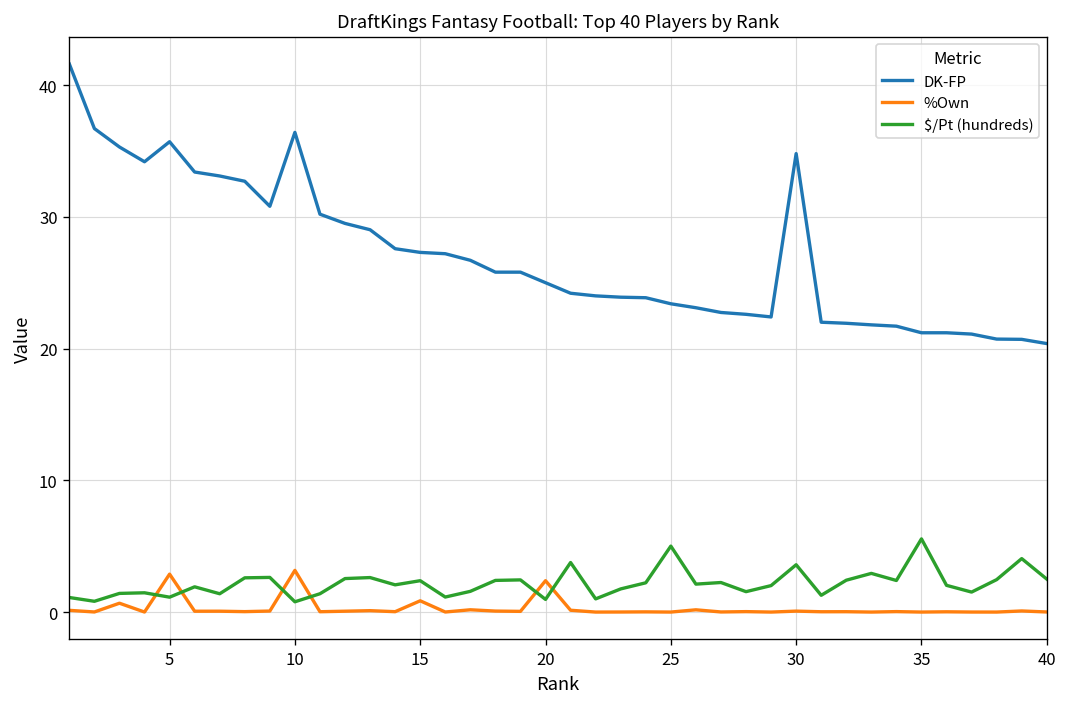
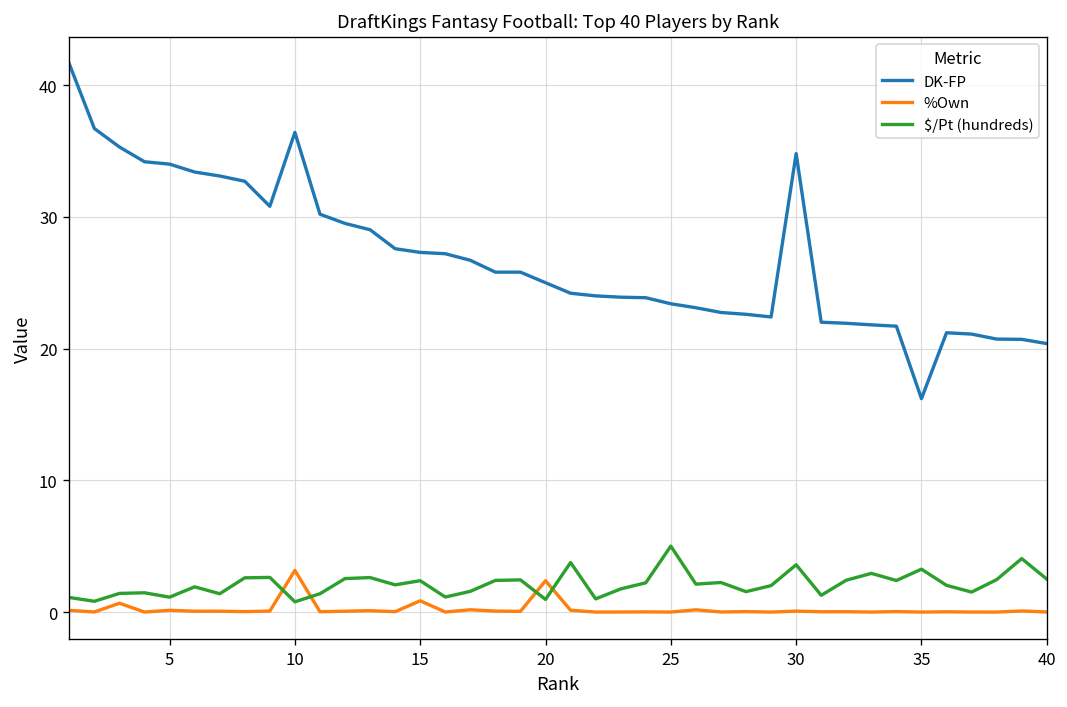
  {
    "DK-FP": {
-     "5": 35.7,
+     "5": 34.0,
      "10": 36.4,
      "15": 27.3,
      "20": 25.0,
      "25": 23.4,
      "30": 34.8,
-     "35": 21.2,
+     "35": 16.2,
      "40": 20.4
    },
    "%Own": {
-     "5": 2.9,
+     "5": 0.1,
      "10": 3.2,
      "15": 0.9,
      "20": 2.4,
      "25": 0.0,
      "30": 0.1,
      "35": 0.0,
      "40": 0.0
    },
    "$/Pt (hundreds)": {
      "5": 1.1,
      "10": 0.8,
      "15": 2.4,
      "20": 1.0,
      "25": 5.0,
      "30": 3.6,
-     "35": 5.6,
+     "35": 3.3,
      "40": 2.5
    }
  }
